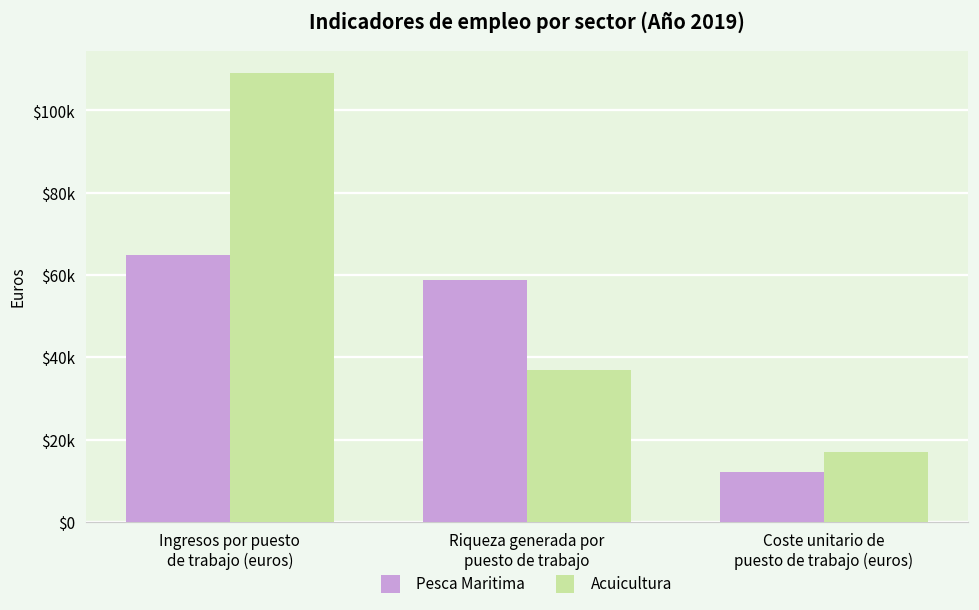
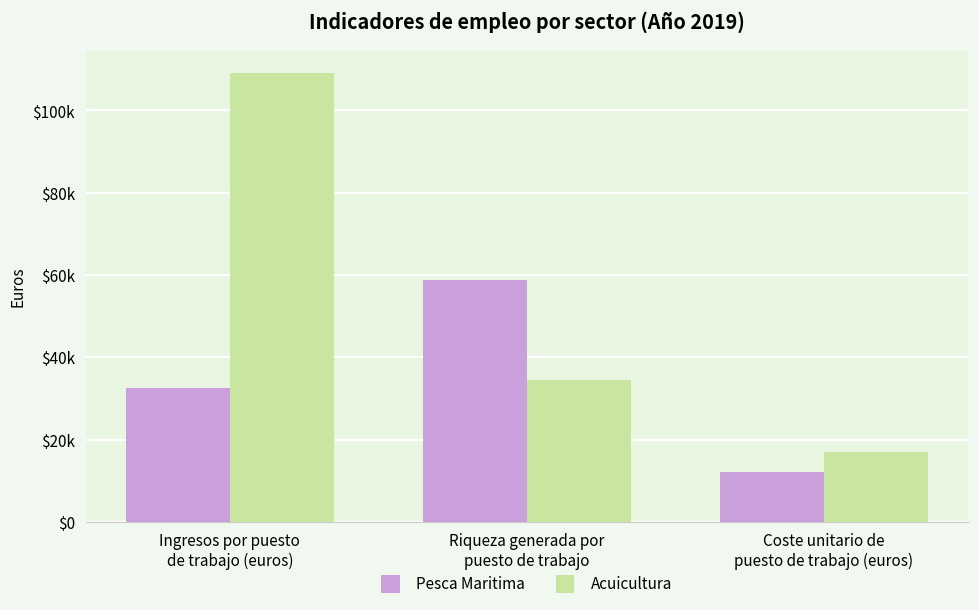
  {
    "Pesca Maritima": {
-     "Ingresos por puesto de trabajo (euros)": "$65000",
+     "Ingresos por puesto de trabajo (euros)": "$32000",
      "Riqueza generada por puesto de trabajo": "$59000",
      "Coste unitario de puesto de trabajo (euros)": "$12000"
    },
    "Acuicultura": {
      "Ingresos por puesto de trabajo (euros)": "$109000",
-     "Riqueza generada por puesto de trabajo": "$37000",
+     "Riqueza generada por puesto de trabajo": "$34000",
      "Coste unitario de puesto de trabajo (euros)": "$17000"
    }
  }
